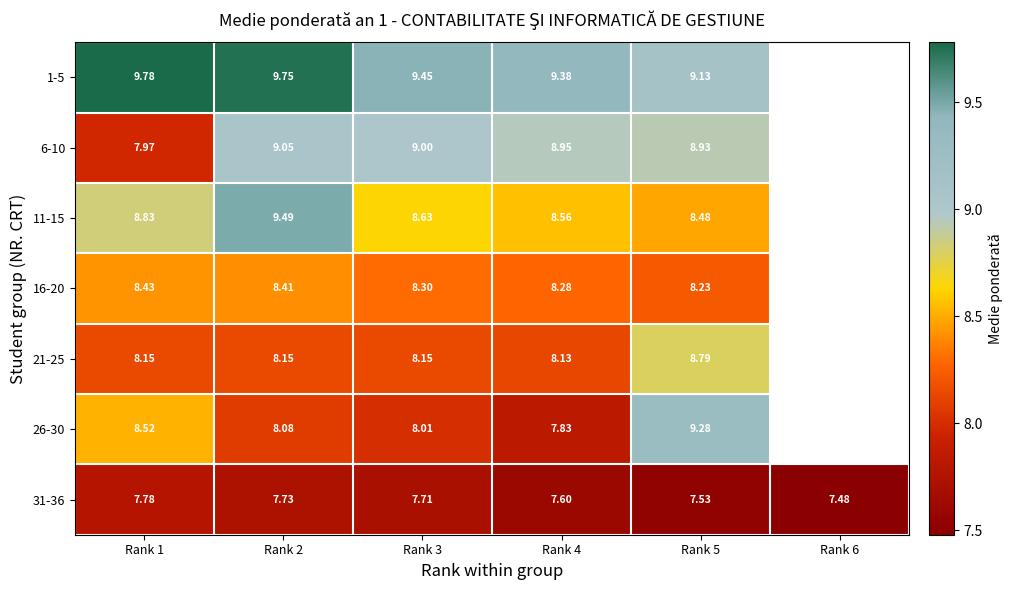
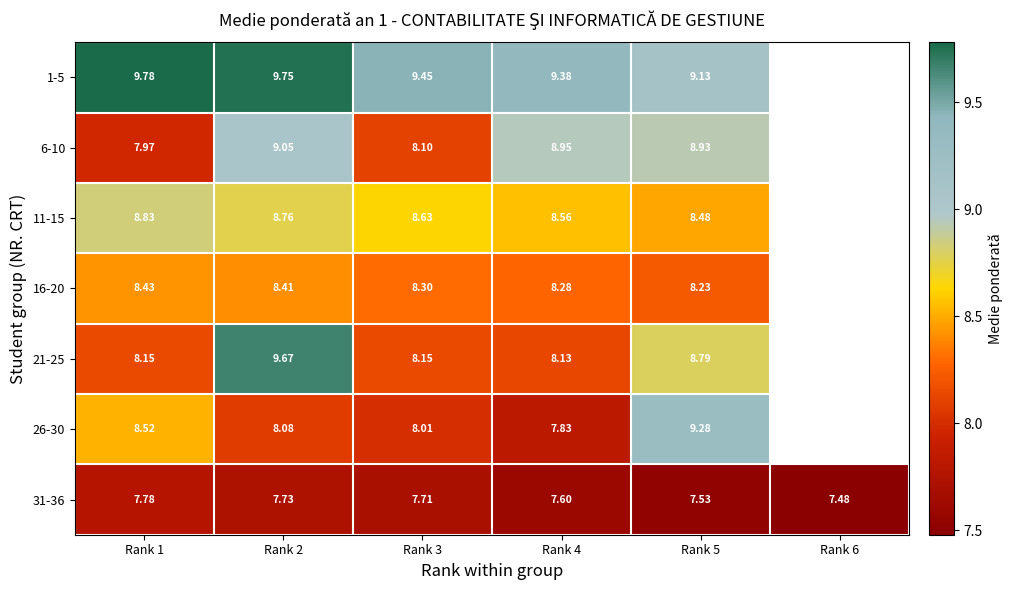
  {
    "1-5": {
      "Rank 1": 9.78,
      "Rank 2": 9.75,
      "Rank 3": 9.45,
      "Rank 4": 9.38,
      "Rank 5": 9.13
    },
    "6-10": {
      "Rank 1": 7.97,
      "Rank 2": 9.05,
-     "Rank 3": 9.00,
+     "Rank 3": 8.10,
      "Rank 4": 8.95,
      "Rank 5": 8.93
    },
    "11-15": {
      "Rank 1": 8.83,
-     "Rank 2": 9.49,
+     "Rank 2": 8.76,
      "Rank 3": 8.63,
      "Rank 4": 8.56,
      "Rank 5": 8.48
    },
    "16-20": {
      "Rank 1": 8.43,
      "Rank 2": 8.41,
      "Rank 3": 8.30,
      "Rank 4": 8.28,
      "Rank 5": 8.23
    },
    "21-25": {
      "Rank 1": 8.15,
-     "Rank 2": 8.15,
+     "Rank 2": 9.67,
      "Rank 3": 8.15,
      "Rank 4": 8.13,
      "Rank 5": 8.79
    },
    "26-30": {
      "Rank 1": 8.52,
      "Rank 2": 8.08,
      "Rank 3": 8.01,
      "Rank 4": 7.83,
      "Rank 5": 9.28
    },
    "31-36": {
      "Rank 1": 7.78,
      "Rank 2": 7.73,
      "Rank 3": 7.71,
      "Rank 4": 7.60,
      "Rank 5": 7.53,
      "Rank 6": 7.48
    }
  }
